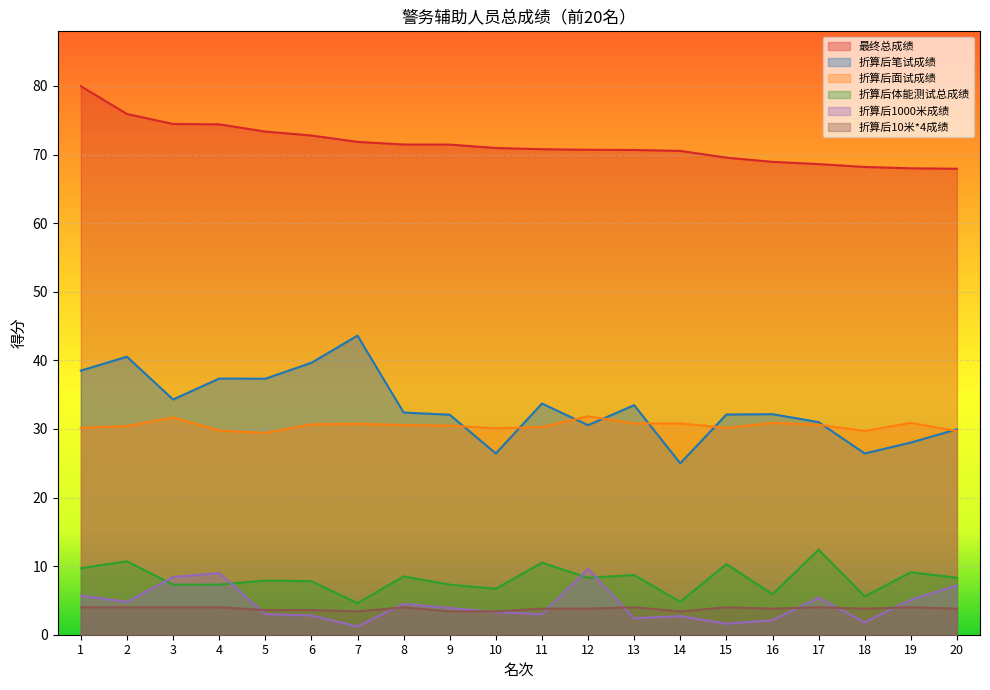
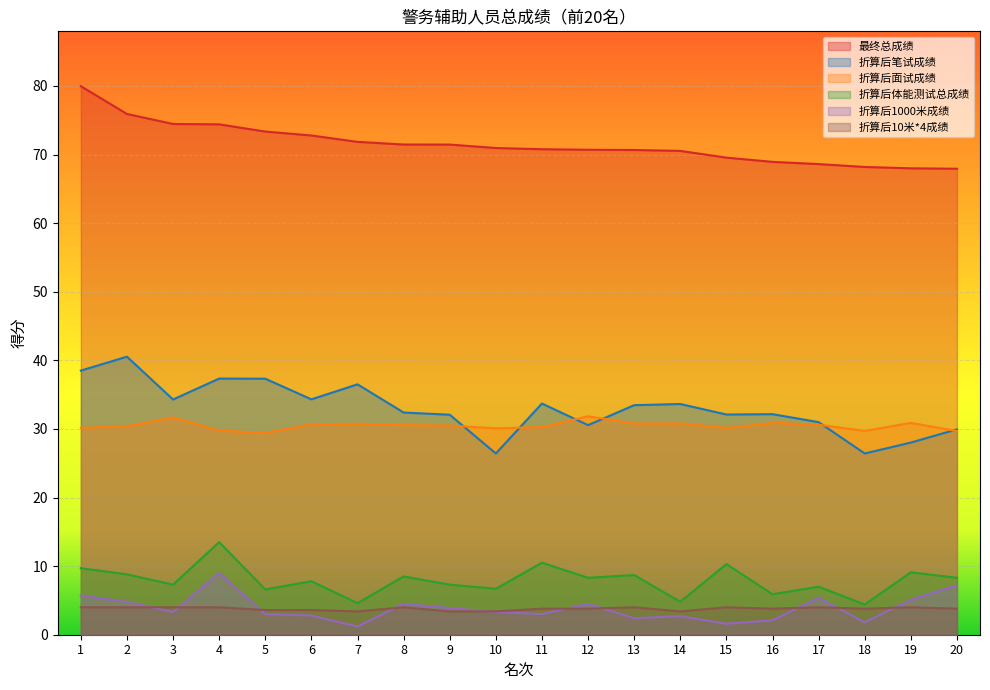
  {
    "折算后笔试成绩": {
      "1": 39,
      "2": 41,
      "3": 34,
      "4": 37,
      "5": 37,
-     "6": 40,
-     "7": 44,
+     "6": 34,
+     "7": 37,
      "8": 32,
      "9": 32,
      "10": 26,
      "11": 34,
      "12": 31,
      "13": 33,
-     "14": 25,
+     "14": 34,
      "15": 32,
      "16": 32,
      "17": 31,
      "18": 26,
      "19": 28
    },
    "折算后体能测试总成绩": {
      "1": 10,
-     "2": 11,
+     "2": 9,
      "3": 7,
-     "4": 7,
-     "5": 8,
+     "4": 14,
+     "5": 7,
      "6": 8,
      "7": 5,
      "8": 9,
      "9": 7,
      "10": 7,
      "11": 11,
      "12": 8,
      "13": 9,
      "14": 5,
      "15": 10,
      "16": 6,
-     "17": 12,
-     "18": 6,
+     "17": 7,
+     "18": 4,
      "19": 9,
      "20": 8
    },
    "折算后1000米成绩": {
      "1": 6,
      "2": 5,
-     "3": 8,
+     "3": 3,
      "4": 9,
      "5": 3,
      "6": 3,
      "7": 1,
      "8": 5,
      "9": 4,
      "11": 3,
-     "12": 10,
+     "12": 5,
      "13": 2,
      "14": 3,
      "15": 2,
      "16": 2,
      "17": 5,
      "18": 2,
      "19": 5,
      "20": 7
    }
  }
